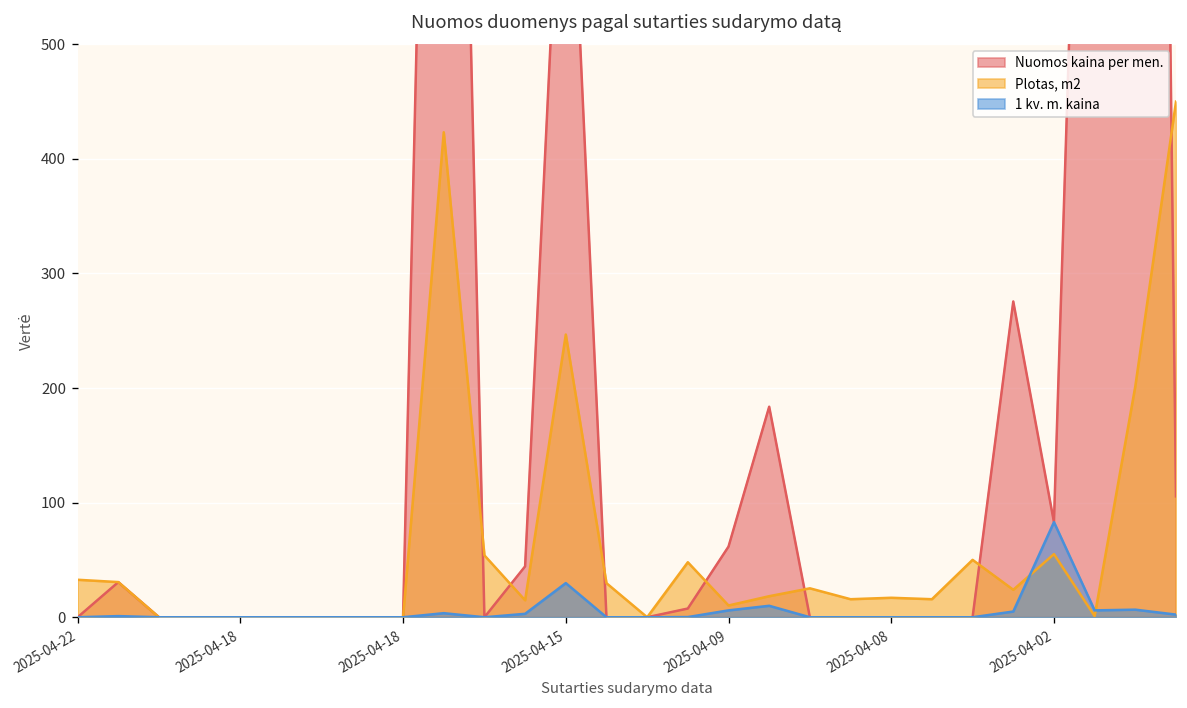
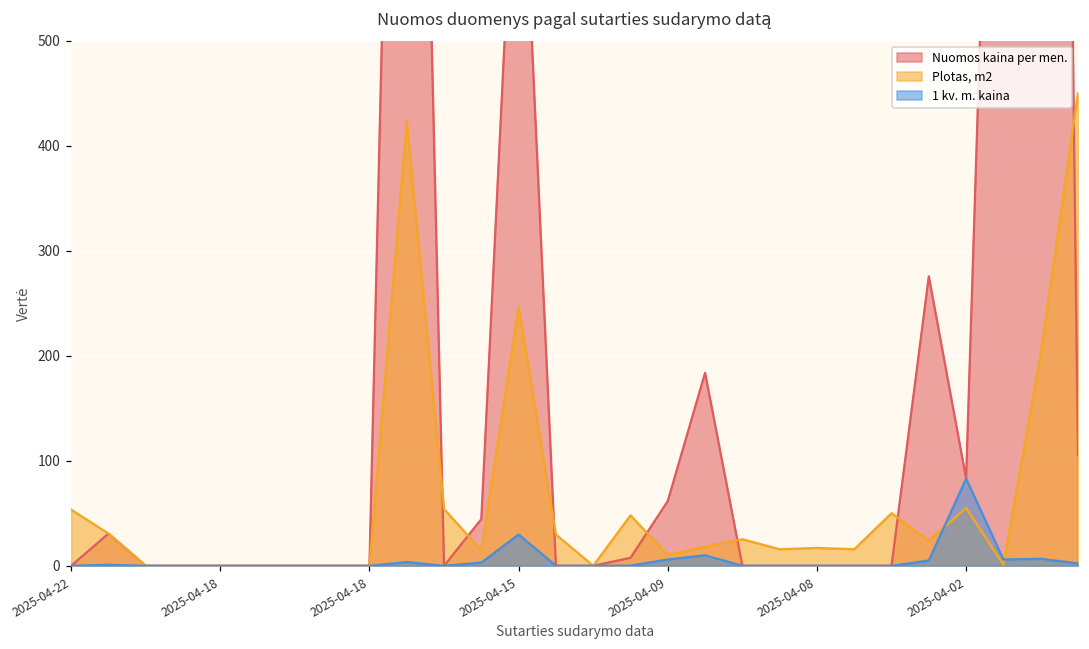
  {
    "Plotas, m2": {
-     "2025-04-22": 30,
+     "2025-04-22": 50,
      "2025-04-15": 250
    },
    "1 kv. m. kaina": {
      "2025-04-15": 30
    }
  }
